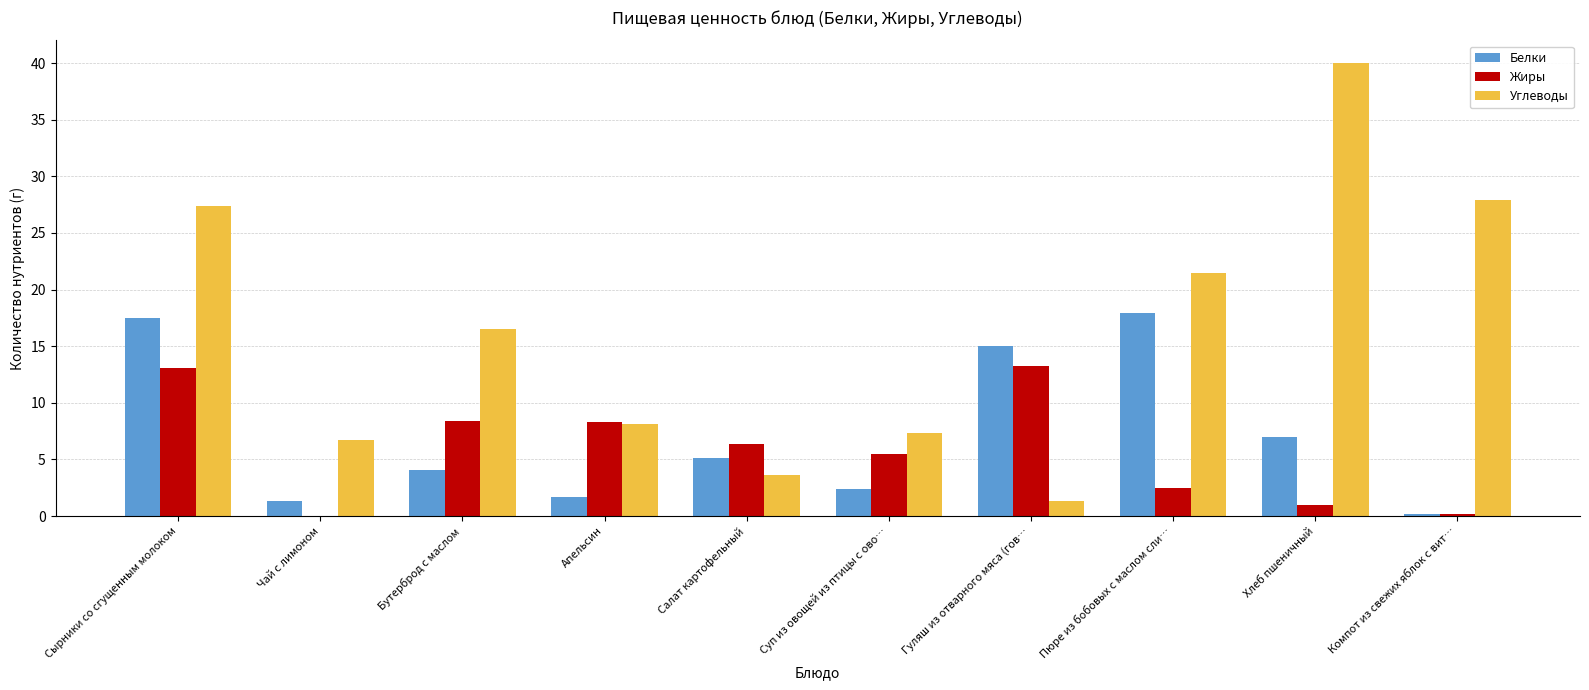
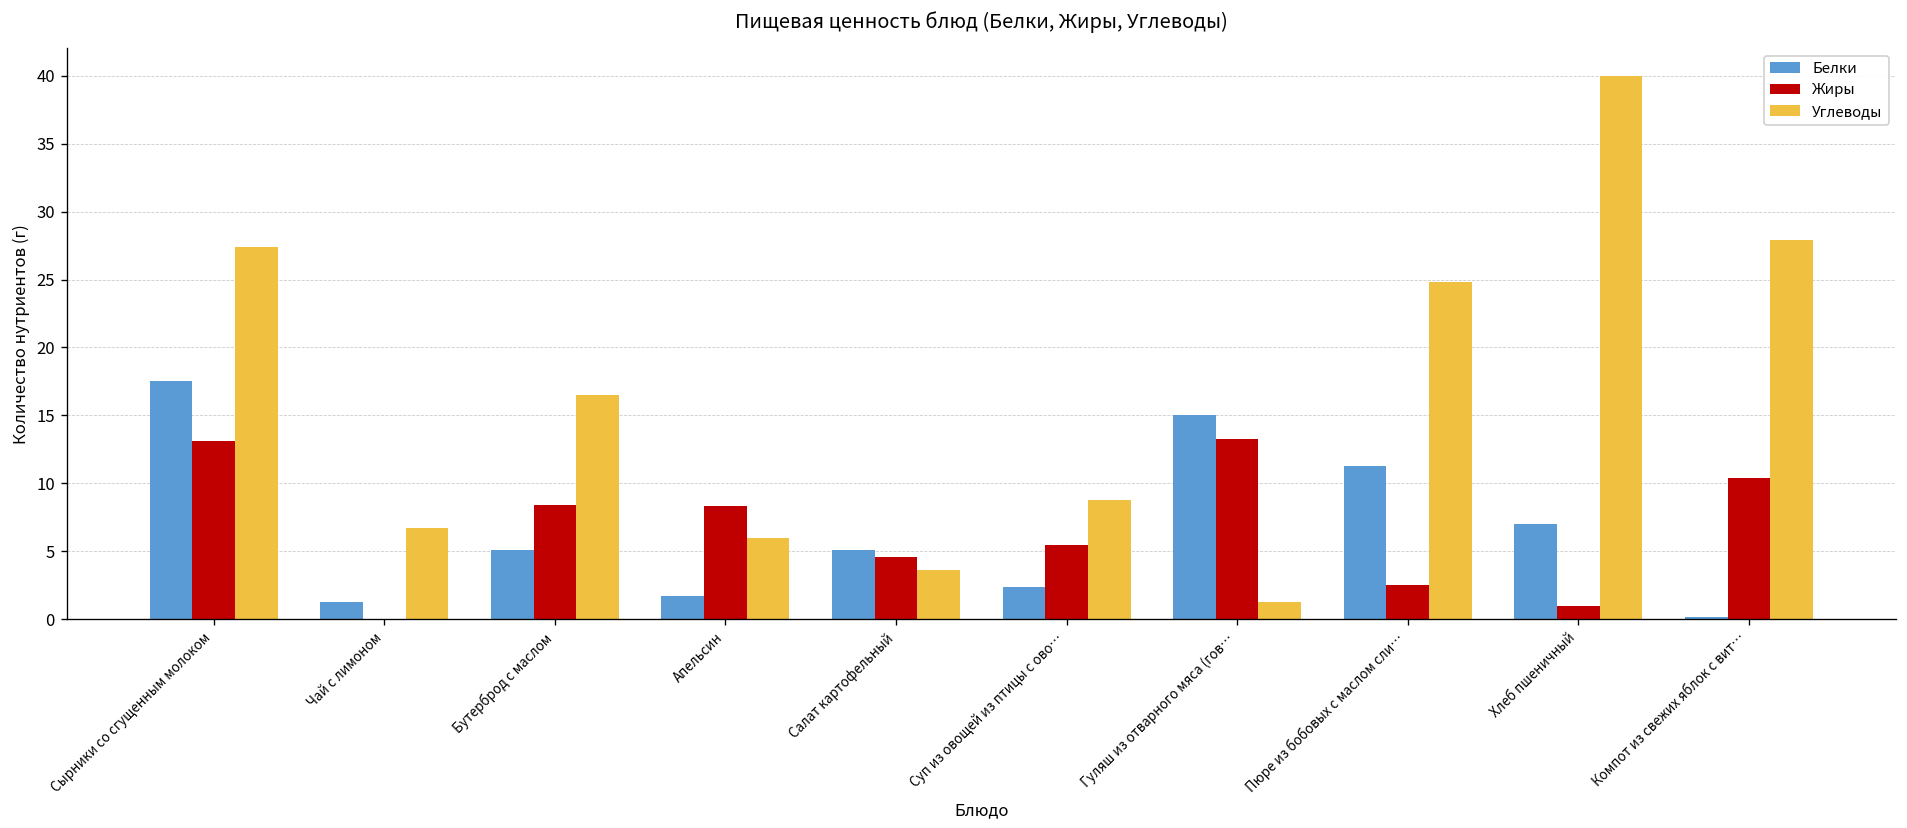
  {
    "Белки": {
      "Сырники со сгущенным молоком": 17.5,
      "Чай с лимоном": 1.3,
-     "Бутерброд с маслом": 4.1,
+     "Бутерброд с маслом": 5.1,
      "Апельсин": 1.7,
      "Салат картофельный": 5.1,
      "Суп из овощей из птицы с ово…": 2.4,
      "Гуляш из отварного мяса (гов…": 15.0,
-     "Пюре из бобовых с маслом сли…": 17.9,
+     "Пюре из бобовых с маслом сли…": 11.3,
      "Хлеб пшеничный": 7.0
    },
    "Жиры": {
      "Сырники со сгущенным молоком": 13.1,
      "Чай с лимоном": 0.0,
      "Бутерброд с маслом": 8.4,
      "Апельсин": 8.3,
-     "Салат картофельный": 6.4,
+     "Салат картофельный": 4.6,
      "Суп из овощей из птицы с ово…": 5.5,
      "Гуляш из отварного мяса (гов…": 13.3,
      "Пюре из бобовых с маслом сли…": 2.5,
      "Хлеб пшеничный": 1.0,
-     "Компот из свежих яблок с вит…": 0.2
+     "Компот из свежих яблок с вит…": 10.4
    },
    "Углеводы": {
      "Сырники со сгущенным молоком": 27.4,
      "Чай с лимоном": 6.7,
      "Бутерброд с маслом": 16.5,
-     "Апельсин": 8.1,
+     "Апельсин": 6.0,
      "Салат картофельный": 3.6,
-     "Суп из овощей из птицы с ово…": 7.3,
+     "Суп из овощей из птицы с ово…": 8.8,
      "Гуляш из отварного мяса (гов…": 1.3,
-     "Пюре из бобовых с маслом сли…": 21.5,
+     "Пюре из бобовых с маслом сли…": 24.8,
      "Хлеб пшеничный": 40.0,
      "Компот из свежих яблок с вит…": 27.9
    }
  }
